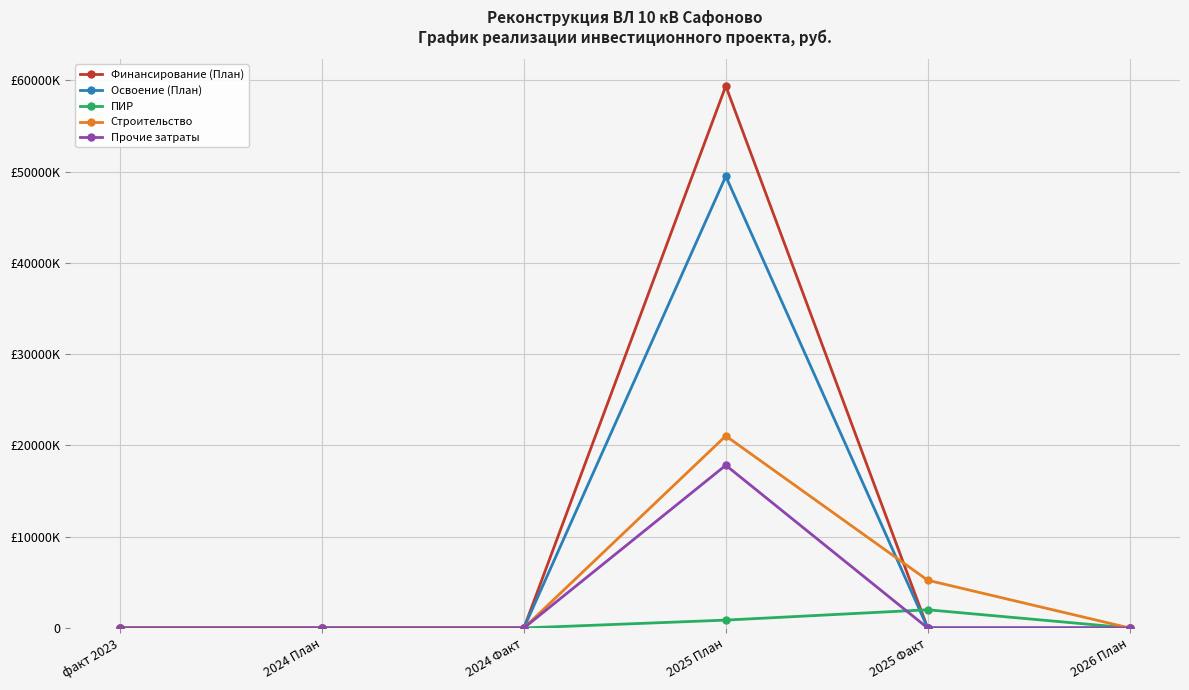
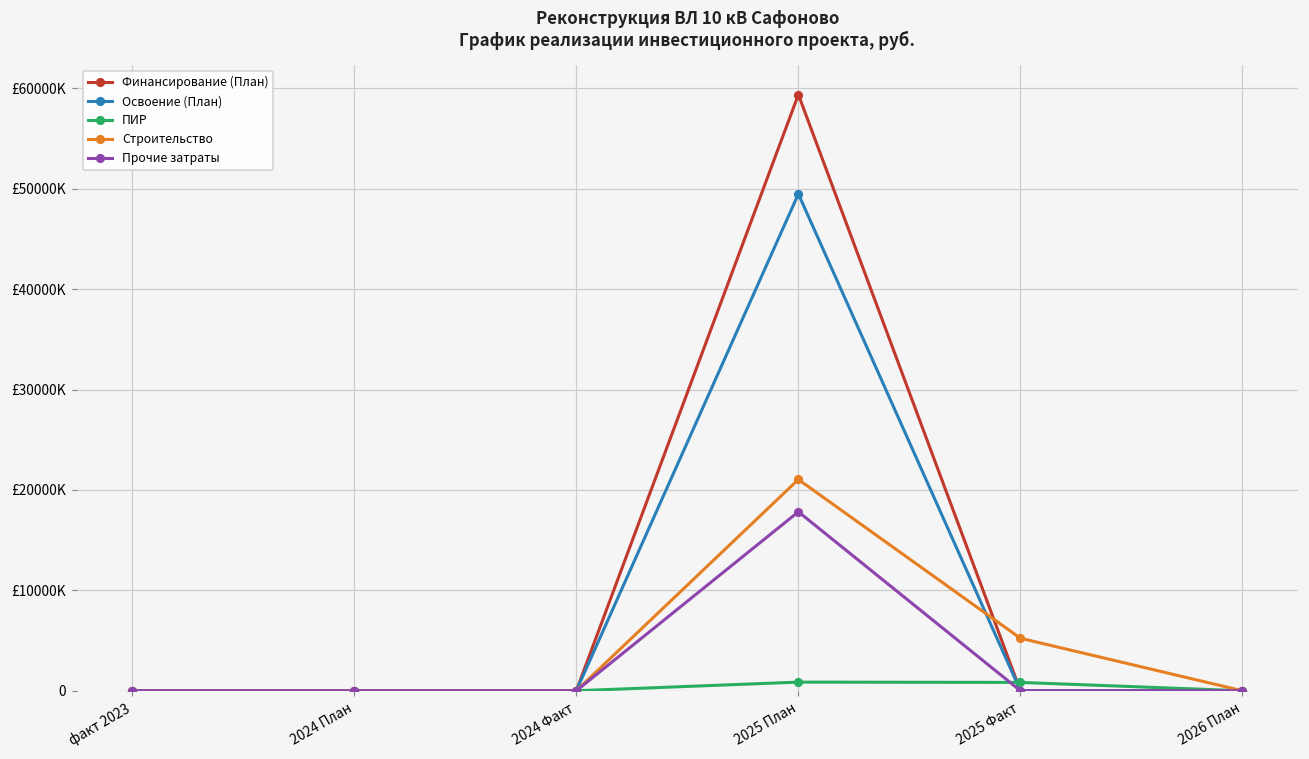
  {
    "Финансирование (План)": {
      "2025 План": "£59000000"
    },
    "Освоение (План)": {
      "2025 План": "£49000000"
    },
    "ПИР": {
      "2025 План": "£1000000",
-     "2025 Факт": "£2000000"
+     "2025 Факт": "£1000000"
    },
    "Строительство": {
      "2025 План": "£21000000",
      "2025 Факт": "£5000000"
    },
    "Прочие затраты": {
      "2025 План": "£18000000"
    }
  }
